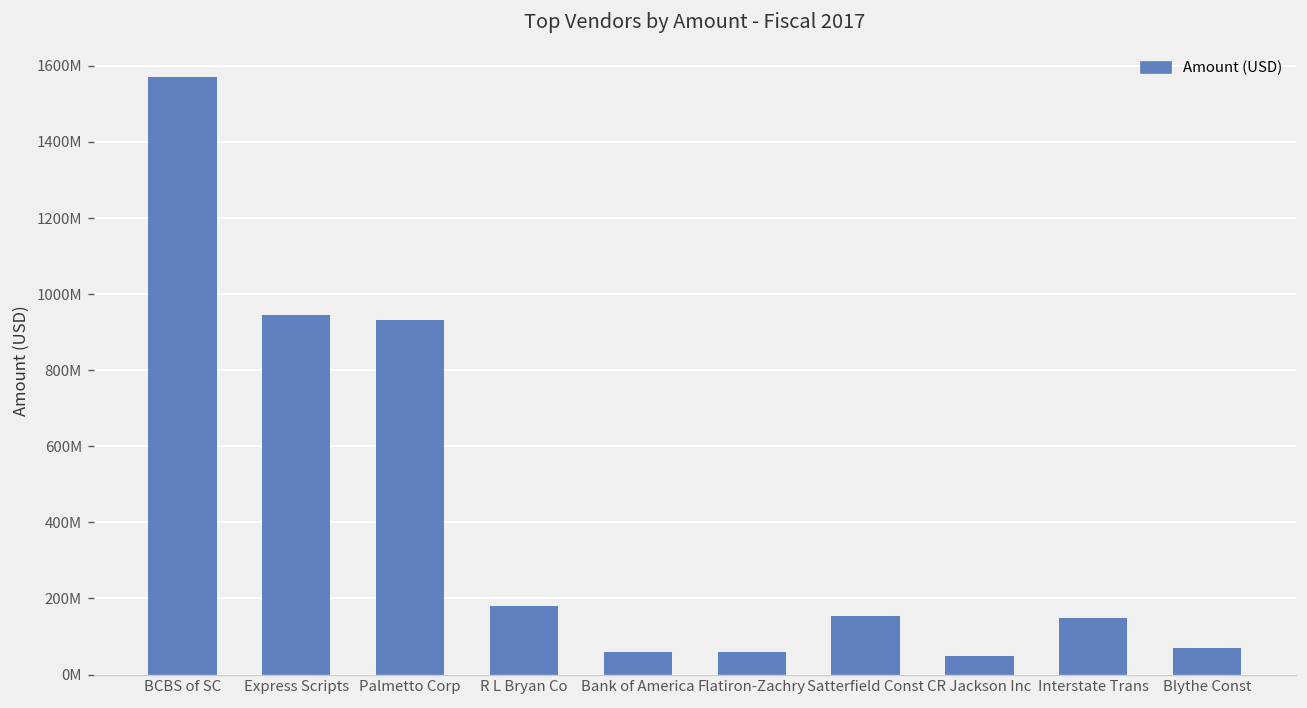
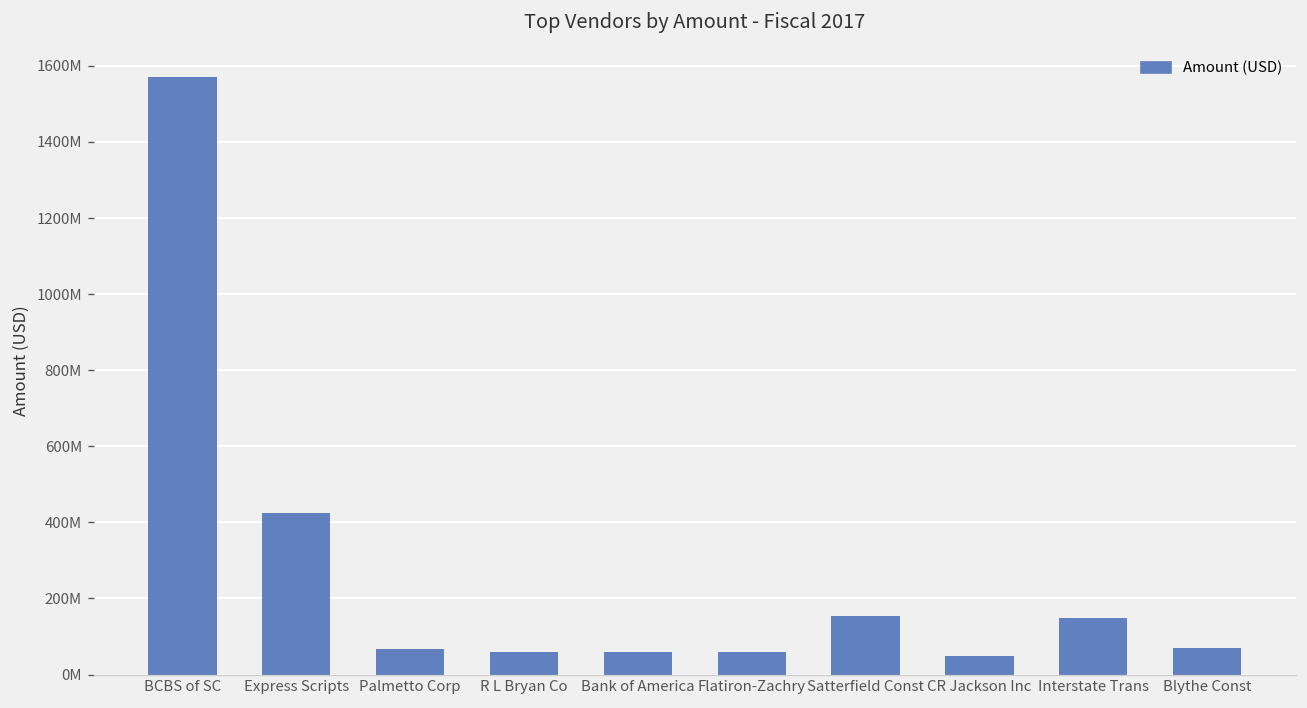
  {
    "BCBS of SC": 1570000000,
-   "Express Scripts": 940000000,
-   "Palmetto Corp": 930000000,
-   "R L Bryan Co": 180000000,
+   "Express Scripts": 420000000,
+   "Palmetto Corp": 70000000,
+   "R L Bryan Co": 60000000,
    "Bank of America": 60000000,
    "Flatiron-Zachry": 60000000,
    "Satterfield Const": 150000000,
    "CR Jackson Inc": 50000000,
    "Interstate Trans": 150000000,
    "Blythe Const": 70000000
  }
